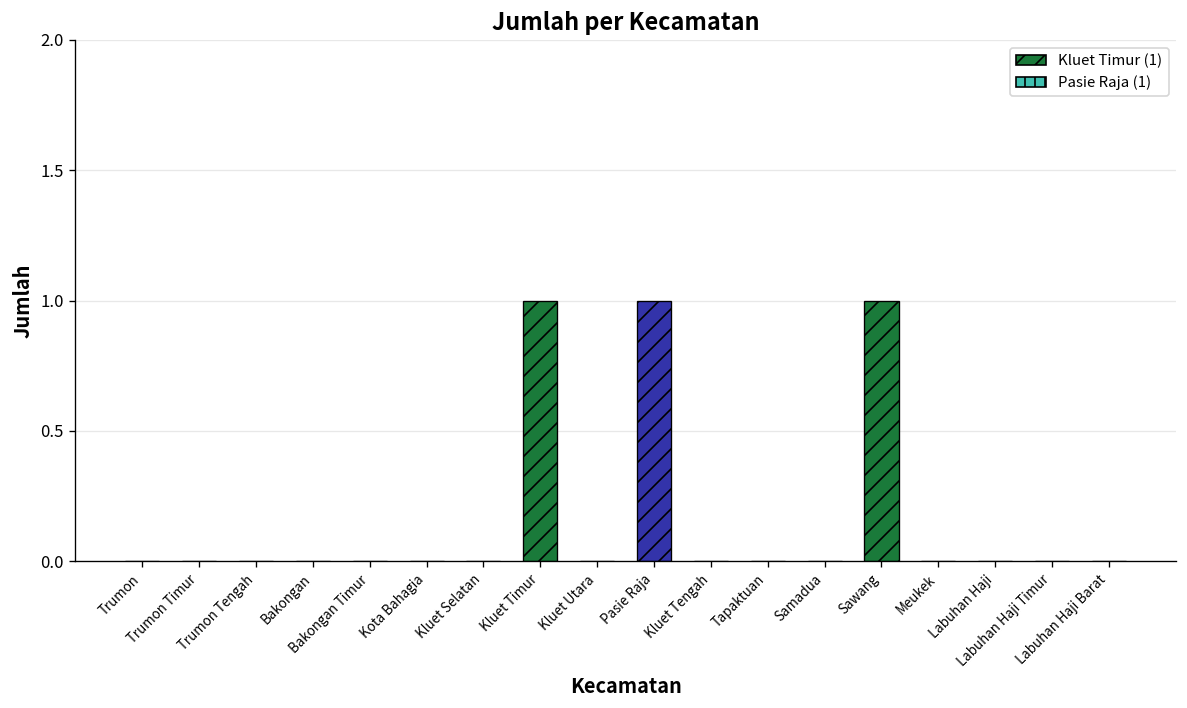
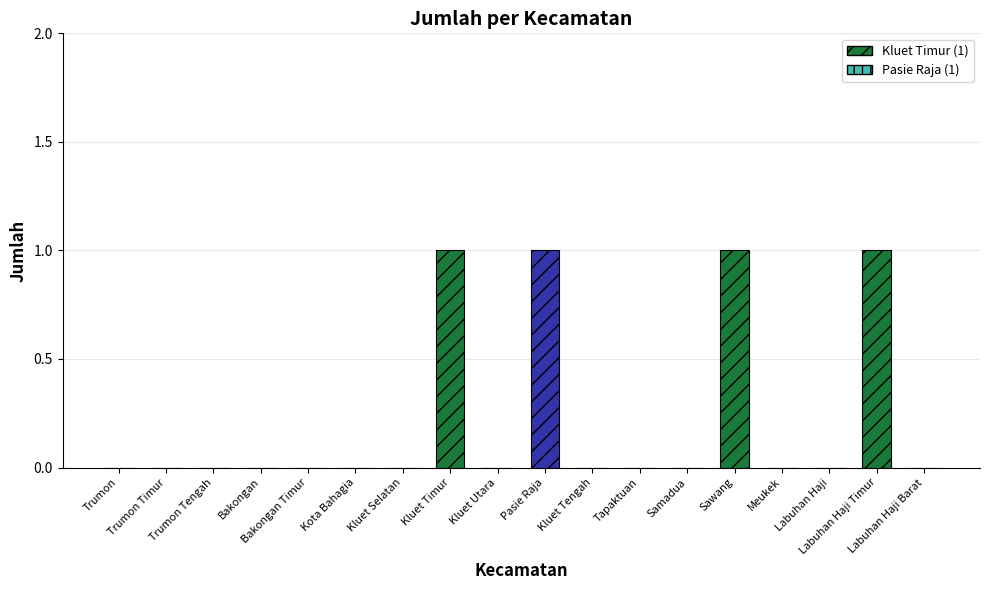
  {
    "Trumon": 0,
    "Trumon Timur": 0,
    "Trumon Tengah": 0,
    "Bakongan": 0,
    "Bakongan Timur": 0,
    "Kota Bahagia": 0,
    "Kluet Selatan": 0,
    "Kluet Timur": 1,
    "Kluet Utara": 0,
    "Pasie Raja": 1,
    "Kluet Tengah": 0,
    "Tapaktuan": 0,
    "Samadua": 0,
    "Sawang": 1,
    "Meukek": 0,
    "Labuhan Haji": 0,
-   "Labuhan Haji Timur": 0,
+   "Labuhan Haji Timur": 1,
    "Labuhan Haji Barat": 0
  }
